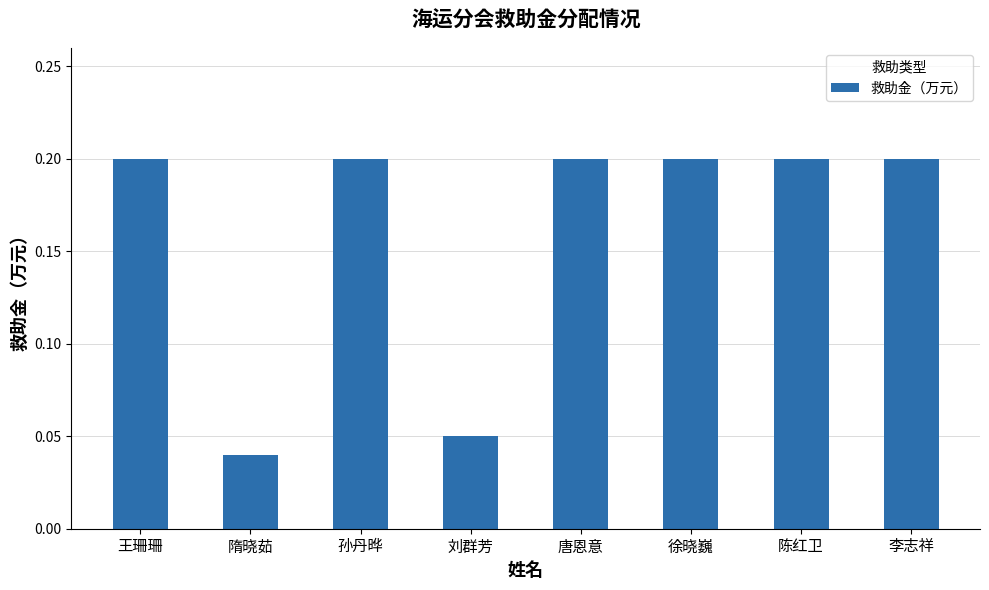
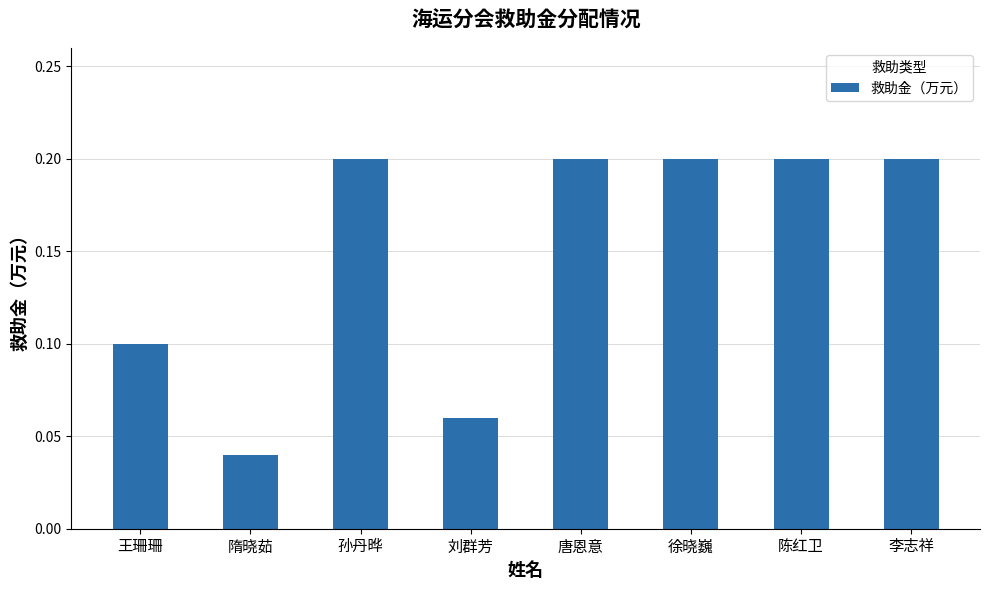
  {
-   "王珊珊": 0.2,
+   "王珊珊": 0.1,
    "隋晓茹": 0.04,
    "孙丹晔": 0.20,
-   "刘群芳": 0.05,
+   "刘群芳": 0.06,
    "唐恩意": 0.20,
    "徐晓巍": 0.20,
    "陈红卫": 0.20,
    "李志祥": 0.20
  }
